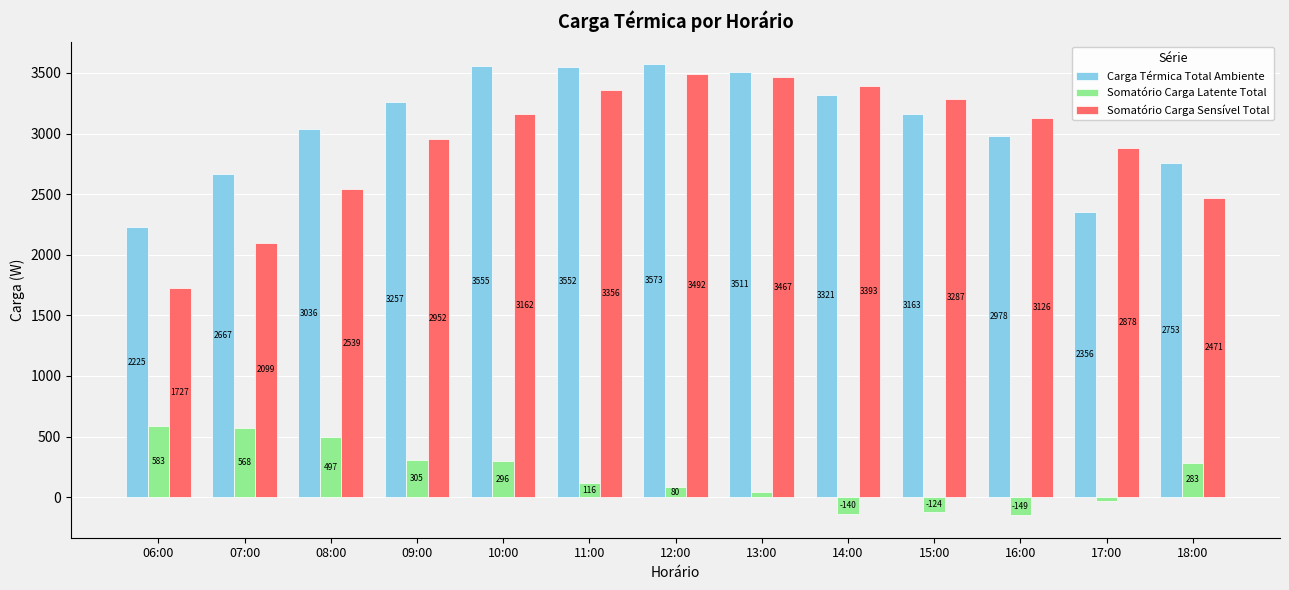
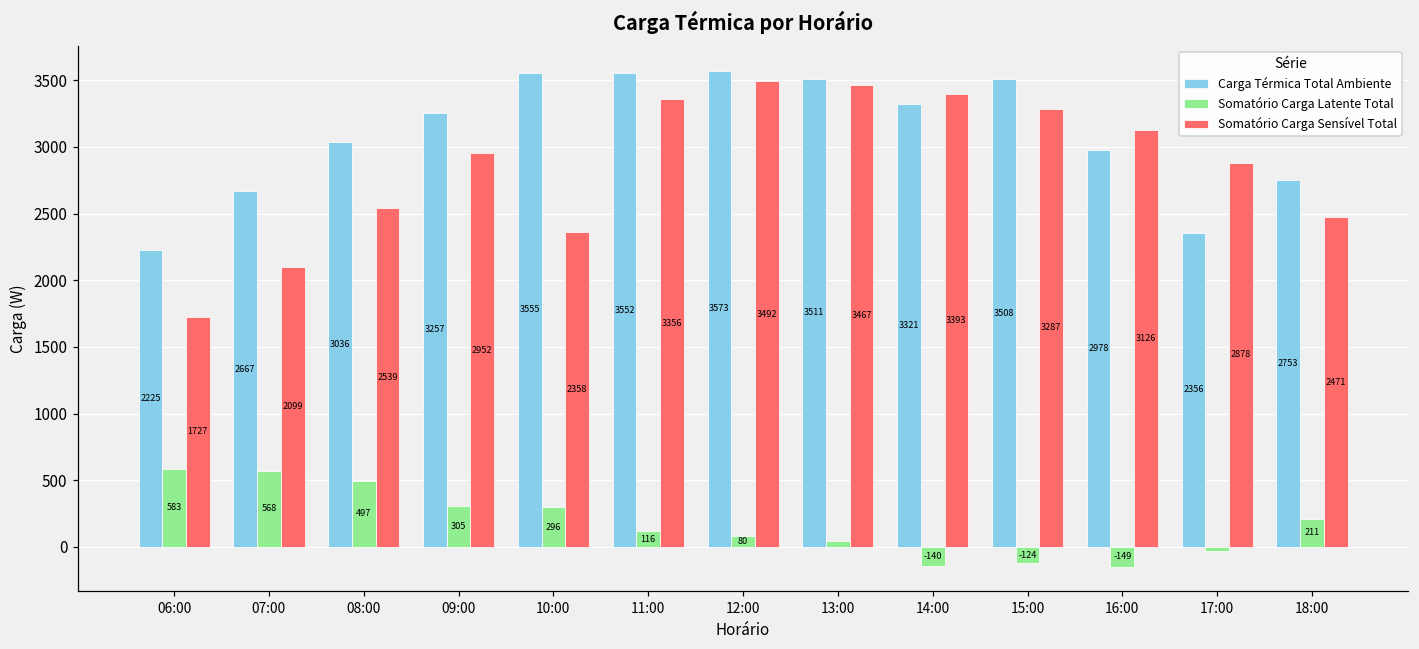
  {
    "Carga Térmica Total Ambiente": {
      "06:00": 2225,
      "07:00": 2667,
      "08:00": 3036,
      "09:00": 3257,
      "10:00": 3555,
      "11:00": 3552,
      "12:00": 3573,
      "13:00": 3511,
      "14:00": 3321,
-     "15:00": 3163,
+     "15:00": 3508,
      "16:00": 2978,
      "17:00": 2356,
      "18:00": 2753
    },
    "Somatório Carga Latente Total": {
      "06:00": 583,
      "07:00": 568,
      "08:00": 497,
      "09:00": 305,
      "10:00": 296,
      "11:00": 116,
      "12:00": 80,
      "14:00": -140,
      "15:00": -124,
      "16:00": -149,
-     "18:00": 283
+     "18:00": 211
    },
    "Somatório Carga Sensível Total": {
      "06:00": 1727,
      "07:00": 2099,
      "08:00": 2539,
      "09:00": 2952,
-     "10:00": 3162,
+     "10:00": 2358,
      "11:00": 3356,
      "12:00": 3492,
      "13:00": 3467,
      "14:00": 3393,
      "15:00": 3287,
      "16:00": 3126,
      "17:00": 2878,
      "18:00": 2471
    }
  }
